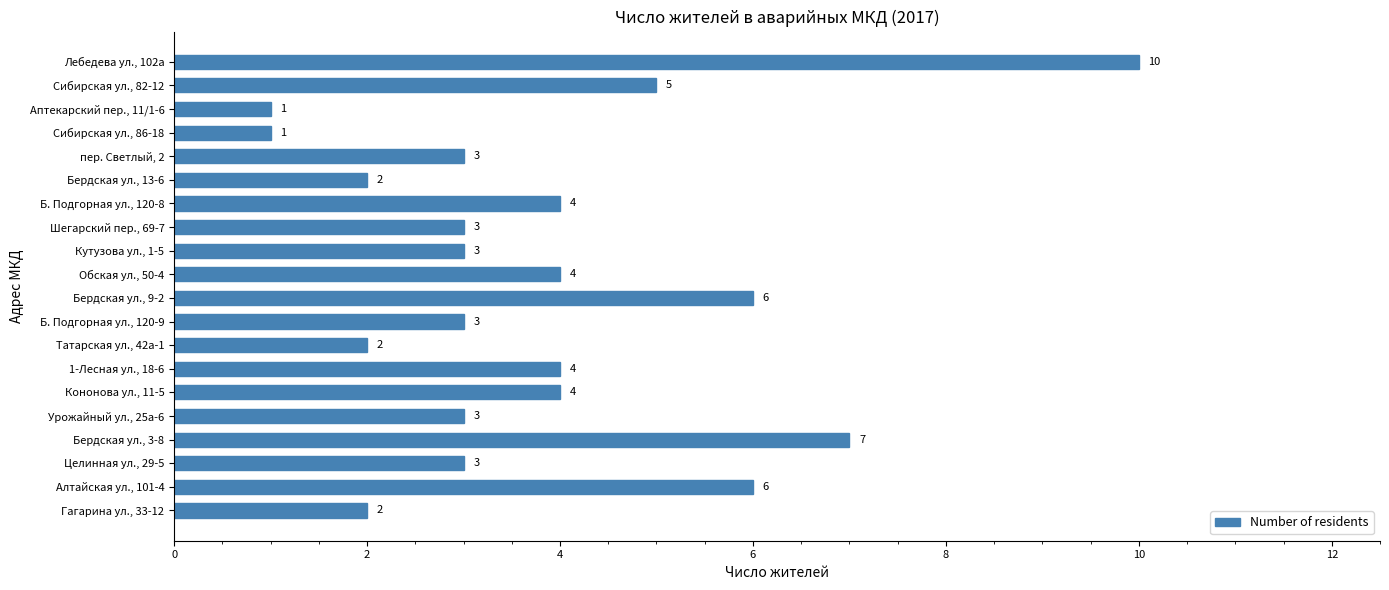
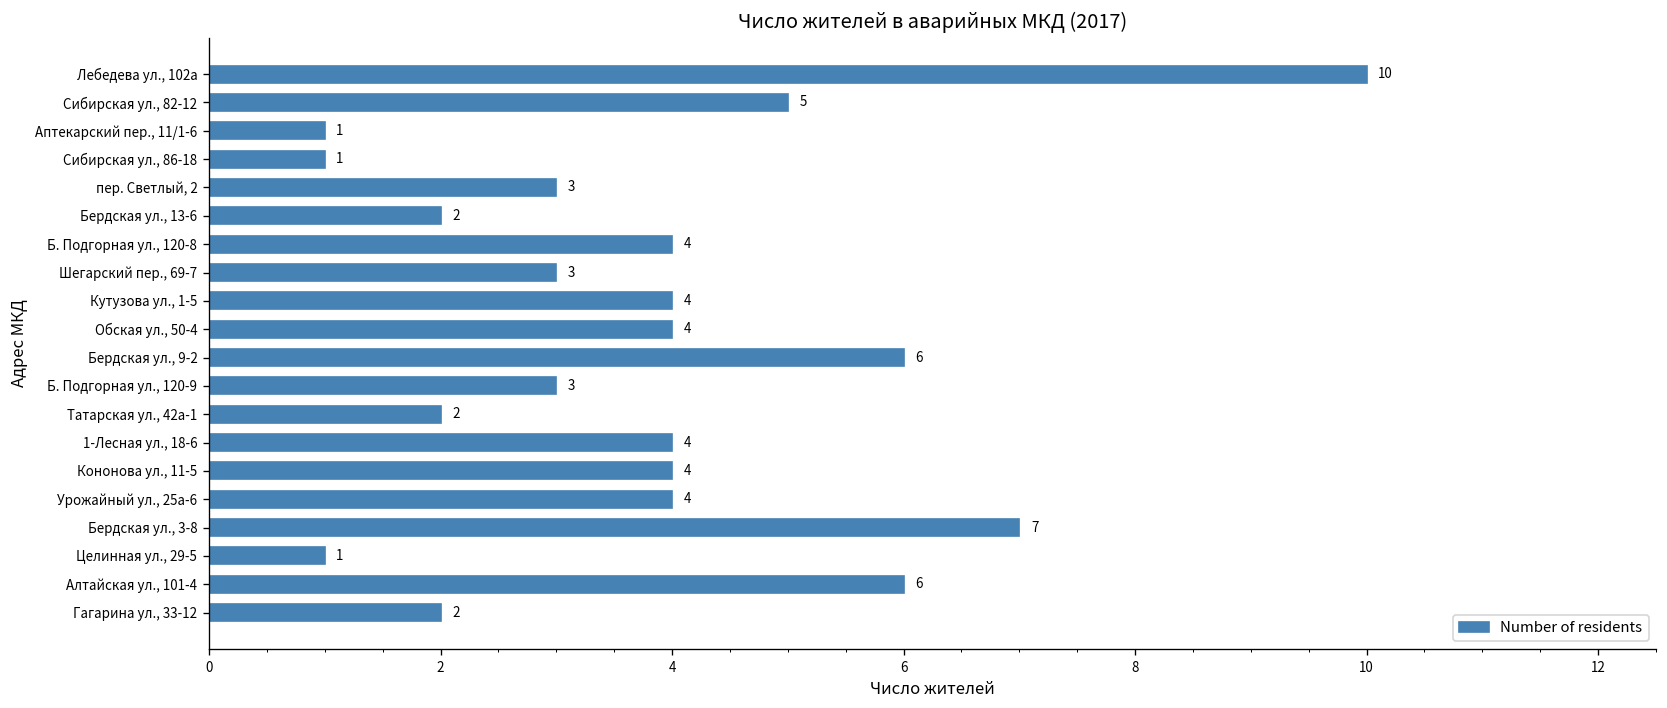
  {
    "Лебедева ул., 102а": 10,
    "Сибирская ул., 82-12": 5,
    "Аптекарский пер., 11/1-6": 1,
    "Сибирская ул., 86-18": 1,
    "пер. Светлый, 2": 3,
    "Бердская ул., 13-6": 2,
    "Б. Подгорная ул., 120-8": 4,
    "Шегарский пер., 69-7": 3,
-   "Кутузова ул., 1-5": 3,
+   "Кутузова ул., 1-5": 4,
    "Обская ул., 50-4": 4,
    "Бердская ул., 9-2": 6,
    "Б. Подгорная ул., 120-9": 3,
    "Татарская ул., 42а-1": 2,
    "1-Лесная ул., 18-6": 4,
    "Кононова ул., 11-5": 4,
-   "Урожайный ул., 25а-6": 3,
+   "Урожайный ул., 25а-6": 4,
    "Бердская ул., 3-8": 7,
-   "Целинная ул., 29-5": 3,
+   "Целинная ул., 29-5": 1,
    "Алтайская ул., 101-4": 6,
    "Гагарина ул., 33-12": 2
  }
